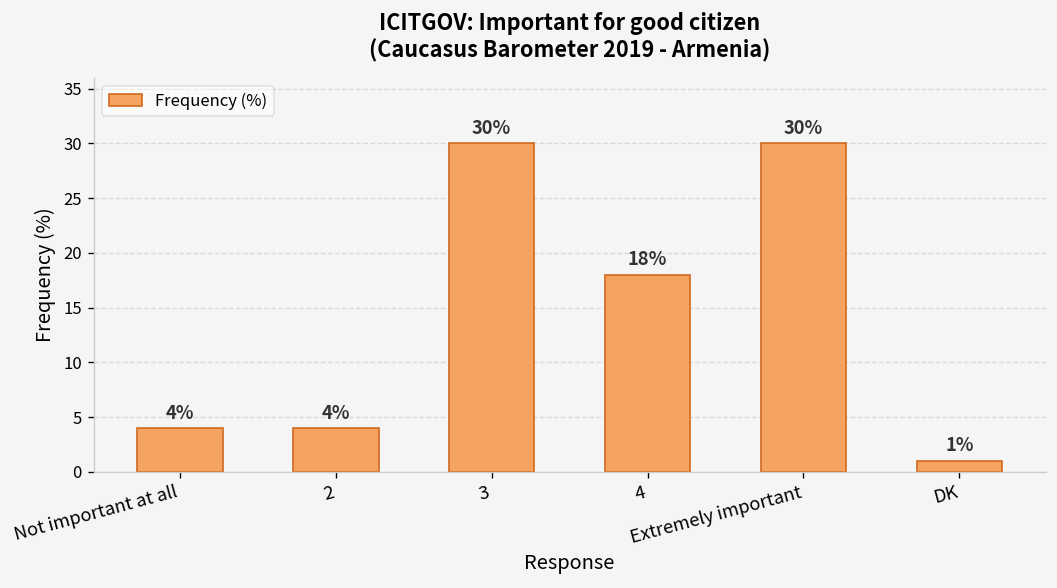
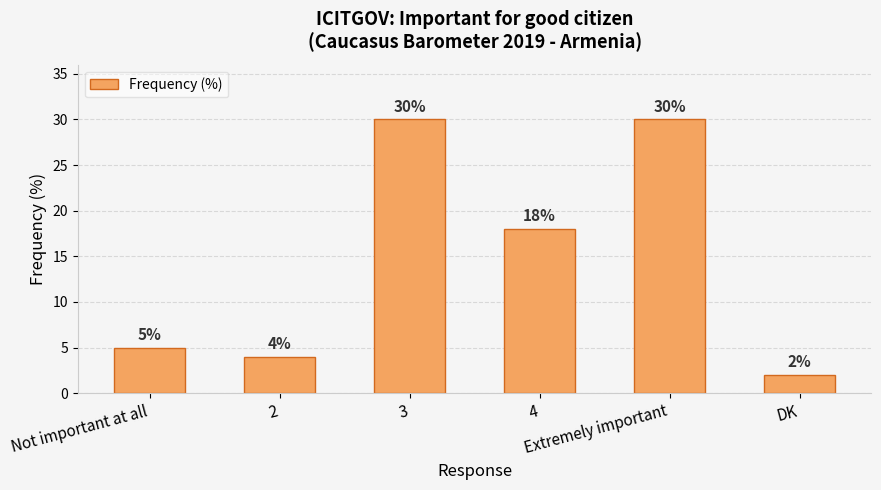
  {
-   "Not important at all": "4%",
+   "Not important at all": "5%",
    "2": "4%",
    "3": "30%",
    "4": "18%",
    "Extremely important": "30%",
-   "DK": "1%"
+   "DK": "2%"
  }
